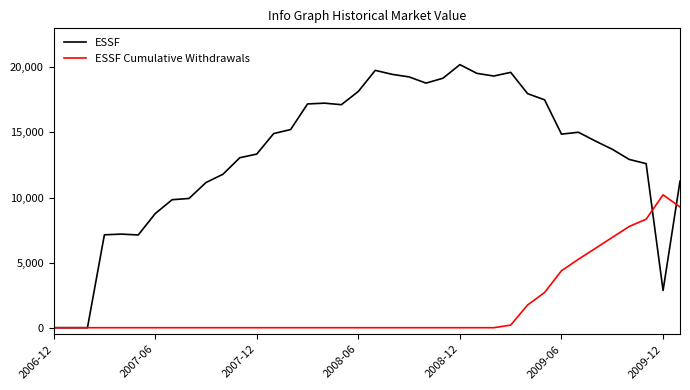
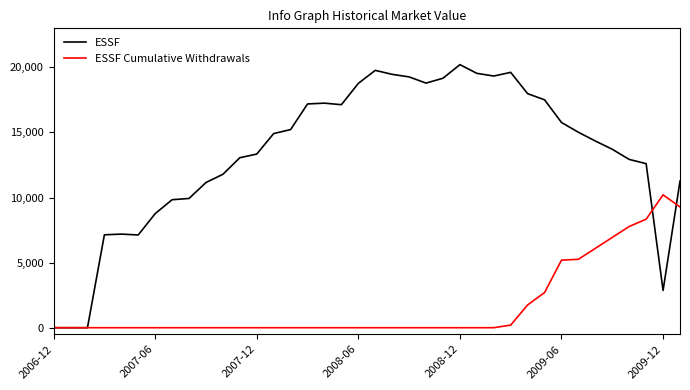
  {
    "ESSF": {
      "2007-06": "8,800",
      "2007-12": "13,300",
-     "2008-06": "18,200",
+     "2008-06": "18,800",
      "2008-12": "20,200",
-     "2009-06": "14,900",
+     "2009-06": "15,800",
      "2009-12": "2,900"
    },
    "ESSF Cumulative Withdrawals": {
      "2007-06": "0",
      "2007-12": "0",
      "2008-06": "0",
      "2008-12": "0",
-     "2009-06": "4,400",
+     "2009-06": "5,200",
      "2009-12": "10,200"
    }
  }
